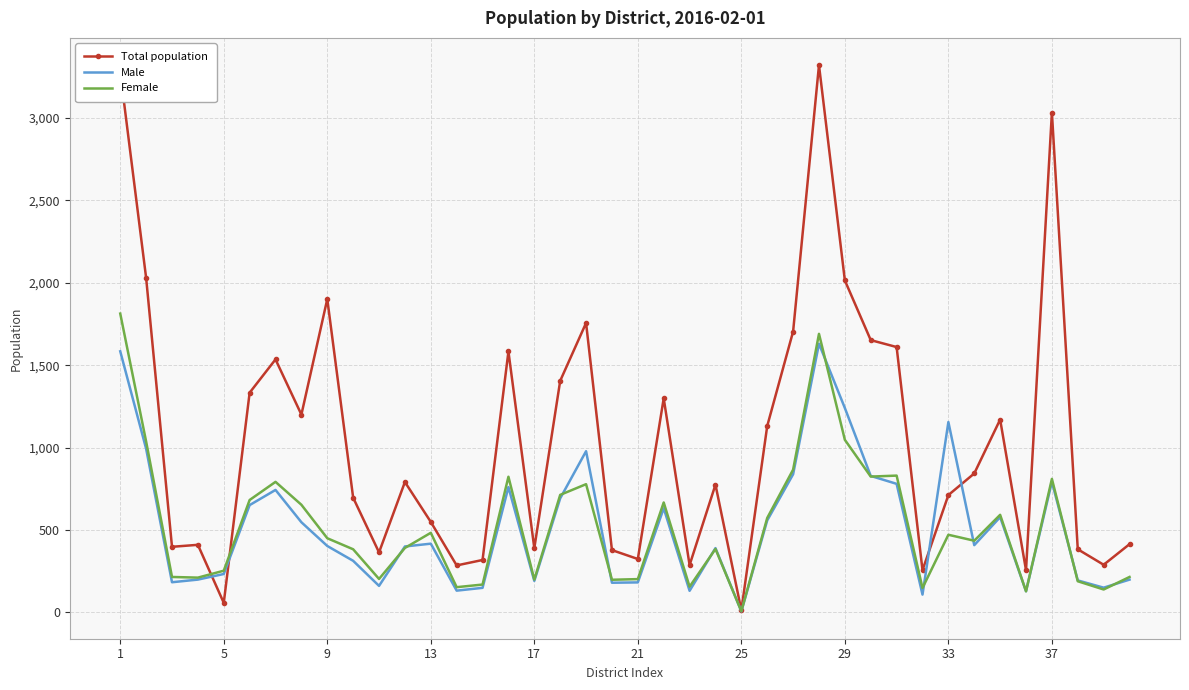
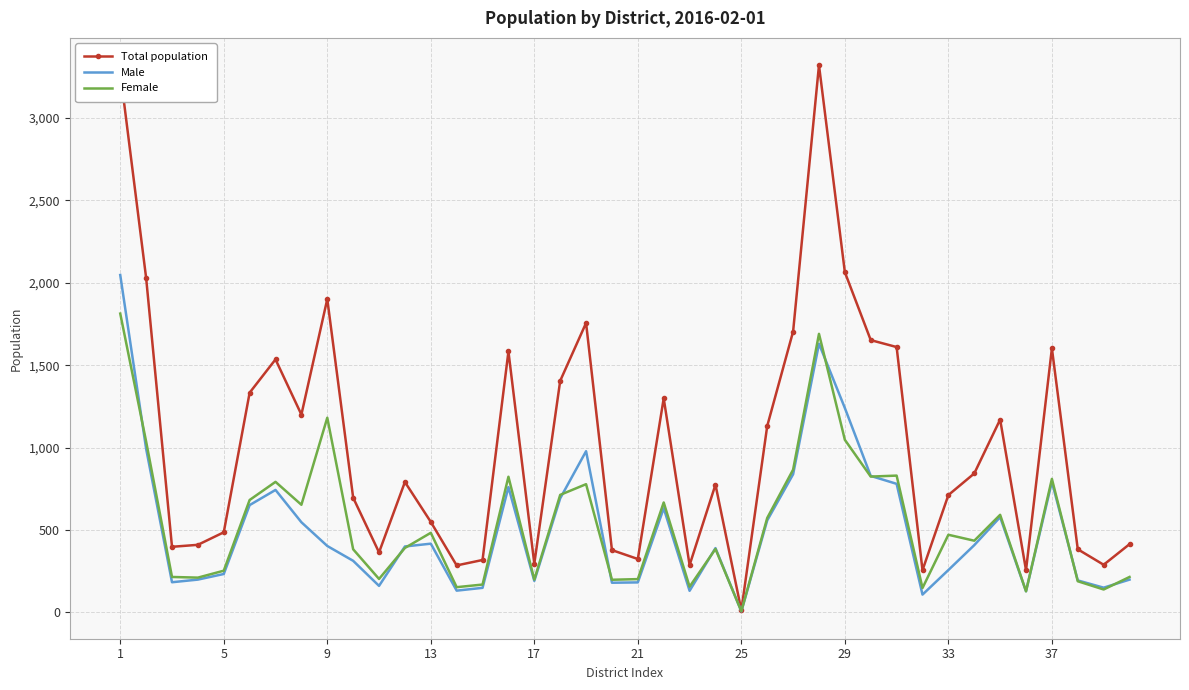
  {
    "Total population": {
-     "5": "60",
+     "5": "490",
      "9": "1,900",
      "13": "550",
-     "17": "390",
+     "17": "300",
      "21": "320",
-     "29": "2,010",
+     "29": "2,060",
      "33": "710",
-     "37": "3,030"
+     "37": "1,600"
    },
    "Male": {
-     "1": "1,580",
+     "1": "2,050",
      "5": "230",
      "9": "400",
      "13": "420",
      "21": "180",
      "29": "1,240",
-     "33": "1,160",
+     "33": "260",
      "37": "790"
    },
    "Female": {
      "1": "1,810",
      "5": "250",
-     "9": "450",
+     "9": "1,180",
      "13": "480",
      "21": "200",
      "29": "1,050",
      "33": "470",
      "37": "810"
    }
  }
